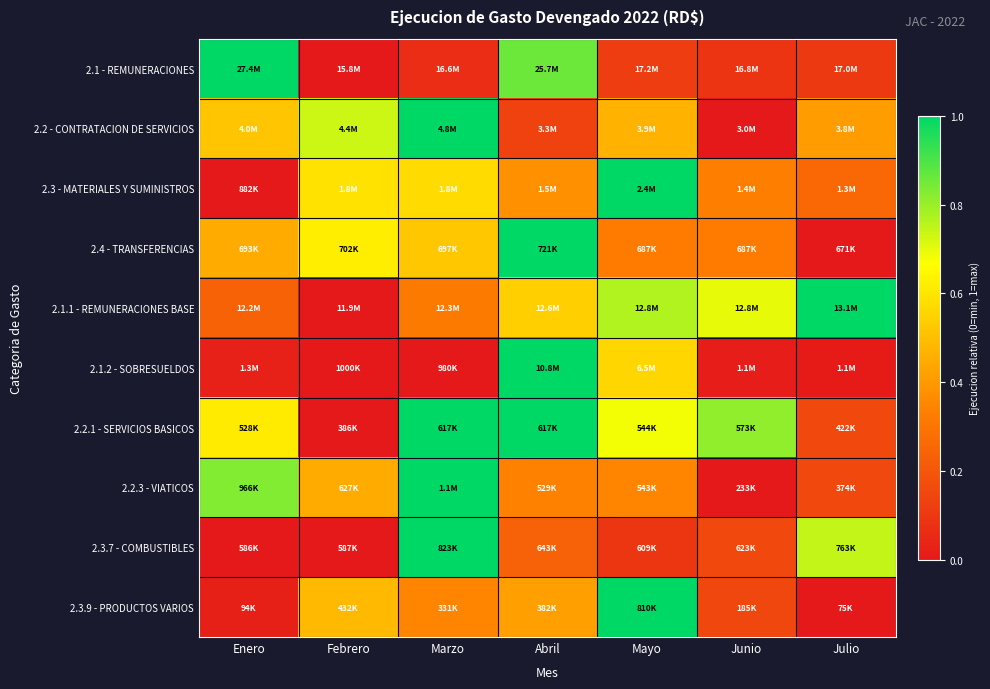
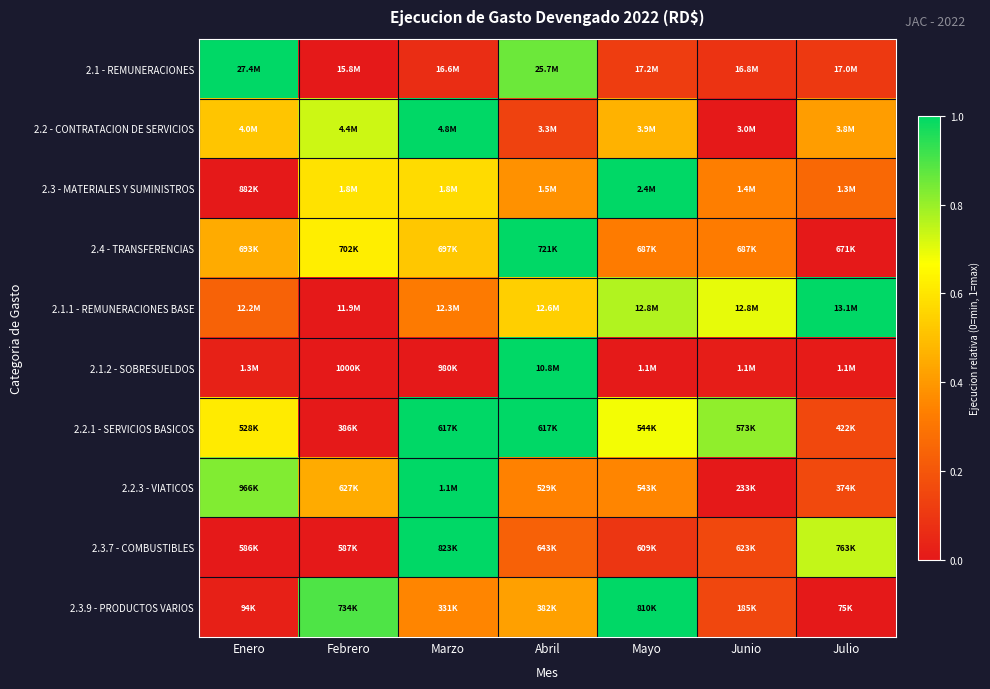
  {
    "2.1 - REMUNERACIONES": {
      "Enero": "27.4M",
      "Febrero": "15.8M",
      "Marzo": "16.6M",
      "Abril": "25.7M",
      "Mayo": "17.2M",
      "Junio": "16.8M",
      "Julio": "17.0M"
    },
    "2.2 - CONTRATACION DE SERVICIOS": {
      "Enero": "4.0M",
      "Febrero": "4.4M",
      "Marzo": "4.8M",
      "Abril": "3.3M",
      "Mayo": "3.9M",
      "Junio": "3.0M",
      "Julio": "3.8M"
    },
    "2.3 - MATERIALES Y SUMINISTROS": {
      "Enero": "882K",
      "Febrero": "1.8M",
      "Marzo": "1.8M",
      "Abril": "1.5M",
      "Mayo": "2.4M",
      "Junio": "1.4M",
      "Julio": "1.3M"
    },
    "2.4 - TRANSFERENCIAS": {
      "Enero": "693K",
      "Febrero": "702K",
      "Marzo": "697K",
      "Abril": "721K",
      "Mayo": "687K",
      "Junio": "687K",
      "Julio": "671K"
    },
    "2.1.1 - REMUNERACIONES BASE": {
      "Enero": "12.2M",
      "Febrero": "11.9M",
      "Marzo": "12.3M",
      "Abril": "12.6M",
      "Mayo": "12.8M",
      "Junio": "12.8M",
      "Julio": "13.1M"
    },
    "2.1.2 - SOBRESUELDOS": {
      "Enero": "1.3M",
      "Febrero": "1000K",
      "Marzo": "980K",
      "Abril": "10.8M",
-     "Mayo": "6.5M",
+     "Mayo": "1.1M",
      "Junio": "1.1M",
      "Julio": "1.1M"
    },
    "2.2.1 - SERVICIOS BASICOS": {
      "Enero": "528K",
      "Febrero": "386K",
      "Marzo": "617K",
      "Abril": "617K",
      "Mayo": "544K",
      "Junio": "573K",
      "Julio": "422K"
    },
    "2.2.3 - VIATICOS": {
      "Enero": "966K",
      "Febrero": "627K",
      "Marzo": "1.1M",
      "Abril": "529K",
      "Mayo": "543K",
      "Junio": "233K",
      "Julio": "374K"
    },
    "2.3.7 - COMBUSTIBLES": {
      "Enero": "586K",
      "Febrero": "587K",
      "Marzo": "823K",
      "Abril": "643K",
      "Mayo": "609K",
      "Junio": "623K",
      "Julio": "763K"
    },
    "2.3.9 - PRODUCTOS VARIOS": {
      "Enero": "94K",
-     "Febrero": "432K",
+     "Febrero": "734K",
      "Marzo": "331K",
      "Abril": "382K",
      "Mayo": "810K",
      "Junio": "185K",
      "Julio": "75K"
    }
  }
